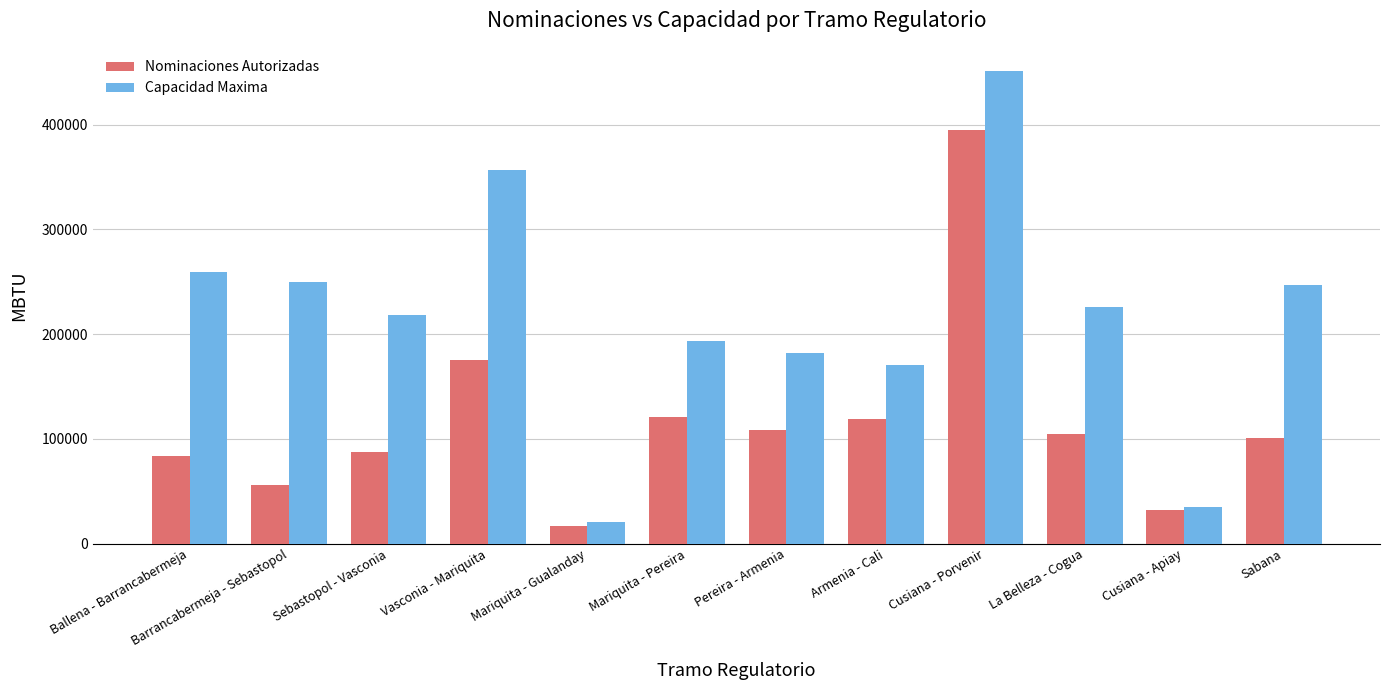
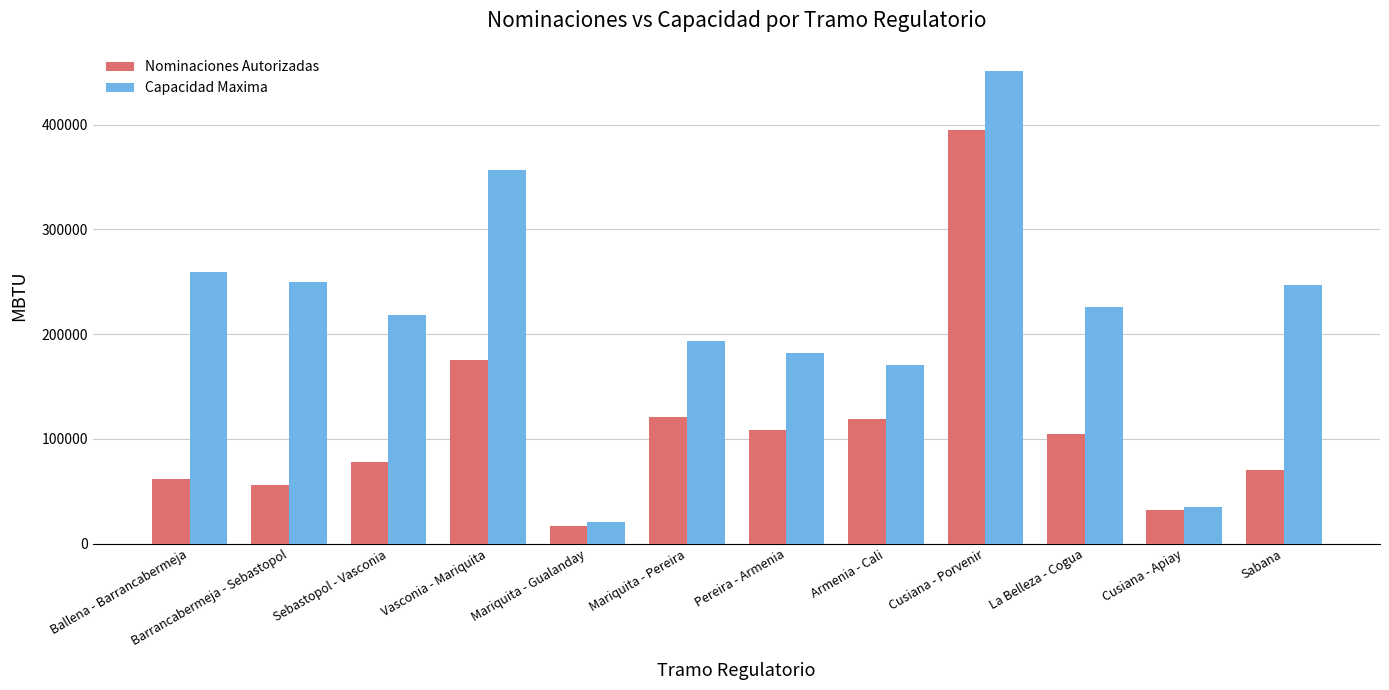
  {
    "Nominaciones Autorizadas": {
-     "Ballena - Barrancabermeja": 84000,
+     "Ballena - Barrancabermeja": 62000,
      "Barrancabermeja - Sebastopol": 56000,
-     "Sebastopol - Vasconia": 88000,
+     "Sebastopol - Vasconia": 78000,
      "Vasconia - Mariquita": 175000,
      "Mariquita - Gualanday": 16000,
      "Mariquita - Pereira": 121000,
      "Pereira - Armenia": 108000,
      "Armenia - Cali": 119000,
      "Cusiana - Porvenir": 394000,
      "La Belleza - Cogua": 104000,
      "Cusiana - Apiay": 32000,
-     "Sabana": 101000
+     "Sabana": 70000
    },
    "Capacidad Maxima": {
      "Ballena - Barrancabermeja": 259000,
      "Barrancabermeja - Sebastopol": 250000,
      "Sebastopol - Vasconia": 218000,
      "Vasconia - Mariquita": 357000,
      "Mariquita - Gualanday": 21000,
      "Mariquita - Pereira": 193000,
      "Pereira - Armenia": 182000,
      "Armenia - Cali": 170000,
      "Cusiana - Porvenir": 451000,
      "La Belleza - Cogua": 226000,
      "Cusiana - Apiay": 34000,
      "Sabana": 247000
    }
  }
